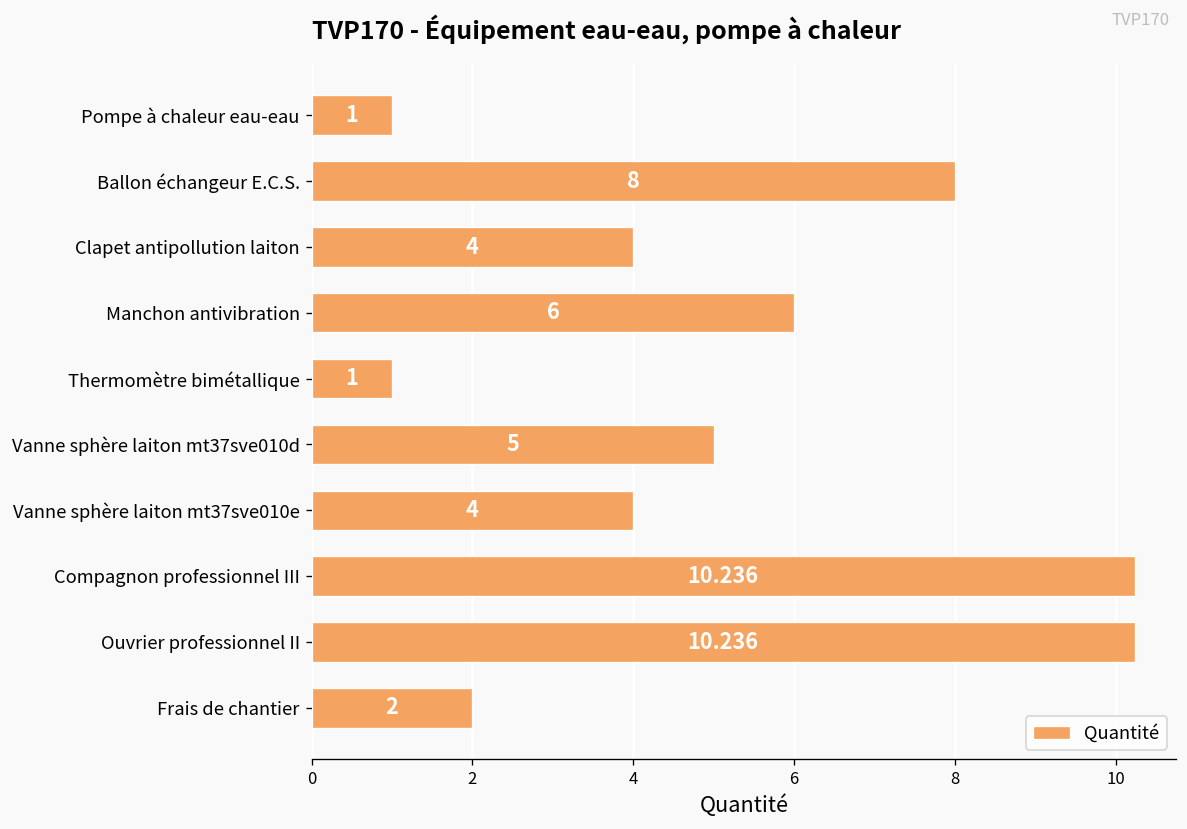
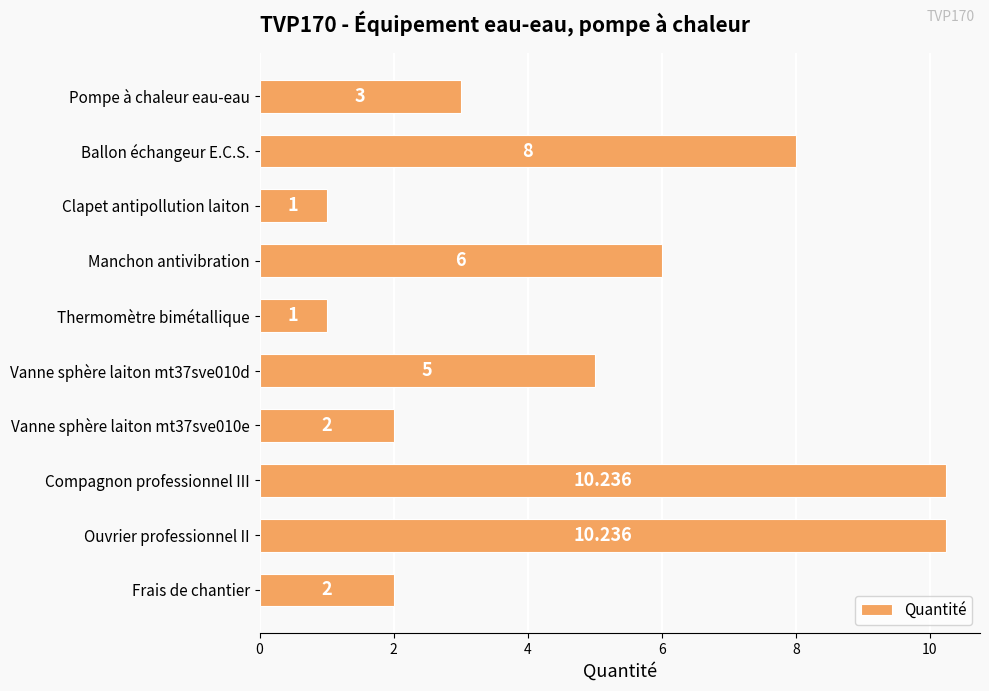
  {
-   "Pompe à chaleur eau-eau": 1,
+   "Pompe à chaleur eau-eau": 3,
    "Ballon échangeur E.C.S.": 8,
-   "Clapet antipollution laiton": 4,
+   "Clapet antipollution laiton": 1,
    "Manchon antivibration": 6,
    "Thermomètre bimétallique": 1,
    "Vanne sphère laiton mt37sve010d": 5,
-   "Vanne sphère laiton mt37sve010e": 4,
+   "Vanne sphère laiton mt37sve010e": 2,
    "Compagnon professionnel III": 10.236,
    "Ouvrier professionnel II": 10.236,
    "Frais de chantier": 2
  }
